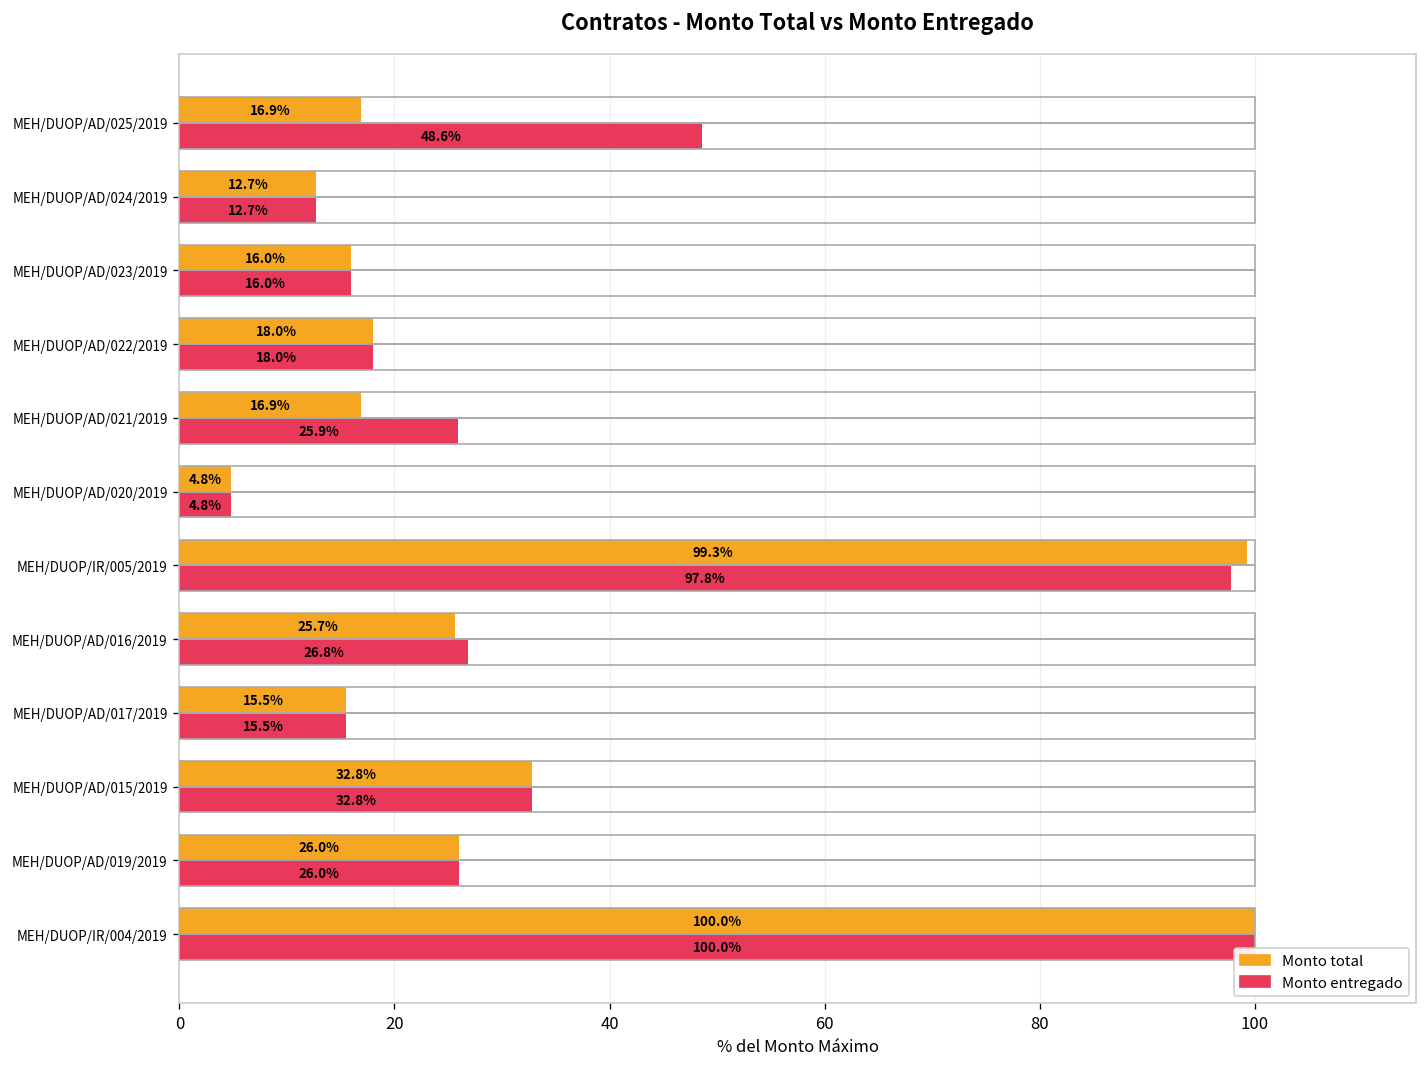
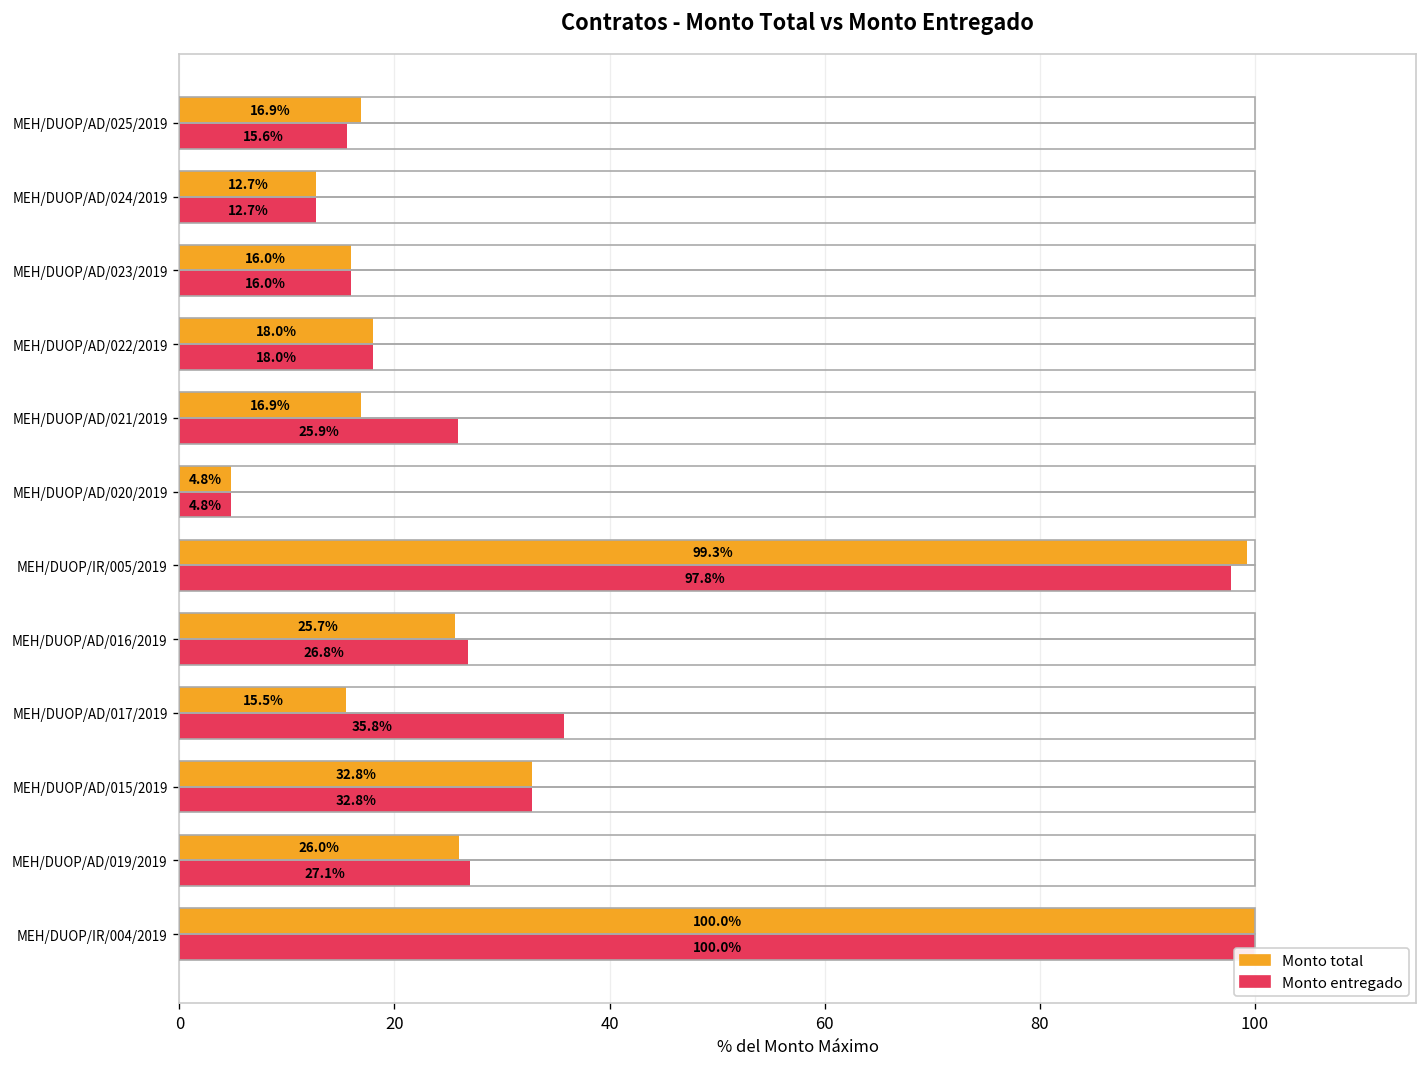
  {
    "Monto total": {
      "MEH/DUOP/AD/025/2019": "16.9%",
      "MEH/DUOP/AD/024/2019": "12.7%",
      "MEH/DUOP/AD/023/2019": "16.0%",
      "MEH/DUOP/AD/022/2019": "18.0%",
      "MEH/DUOP/AD/021/2019": "16.9%",
      "MEH/DUOP/AD/020/2019": "4.8%",
      "MEH/DUOP/IR/005/2019": "99.3%",
      "MEH/DUOP/AD/016/2019": "25.7%",
      "MEH/DUOP/AD/017/2019": "15.5%",
      "MEH/DUOP/AD/015/2019": "32.8%",
      "MEH/DUOP/AD/019/2019": "26.0%",
      "MEH/DUOP/IR/004/2019": "100.0%"
    },
    "Monto entregado": {
-     "MEH/DUOP/AD/025/2019": "48.6%",
+     "MEH/DUOP/AD/025/2019": "15.6%",
      "MEH/DUOP/AD/024/2019": "12.7%",
      "MEH/DUOP/AD/023/2019": "16.0%",
      "MEH/DUOP/AD/022/2019": "18.0%",
      "MEH/DUOP/AD/021/2019": "25.9%",
      "MEH/DUOP/AD/020/2019": "4.8%",
      "MEH/DUOP/IR/005/2019": "97.8%",
      "MEH/DUOP/AD/016/2019": "26.8%",
-     "MEH/DUOP/AD/017/2019": "15.5%",
+     "MEH/DUOP/AD/017/2019": "35.8%",
      "MEH/DUOP/AD/015/2019": "32.8%",
-     "MEH/DUOP/AD/019/2019": "26.0%"
+     "MEH/DUOP/AD/019/2019": "27.1%"
    }
  }
